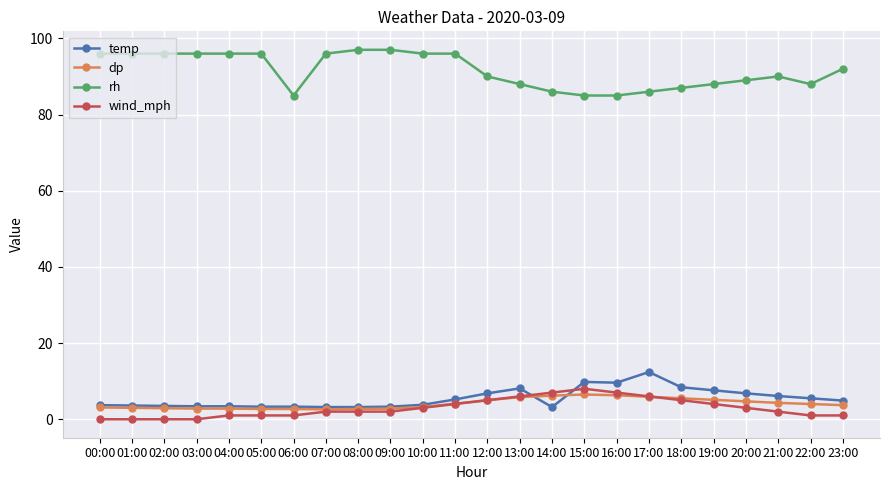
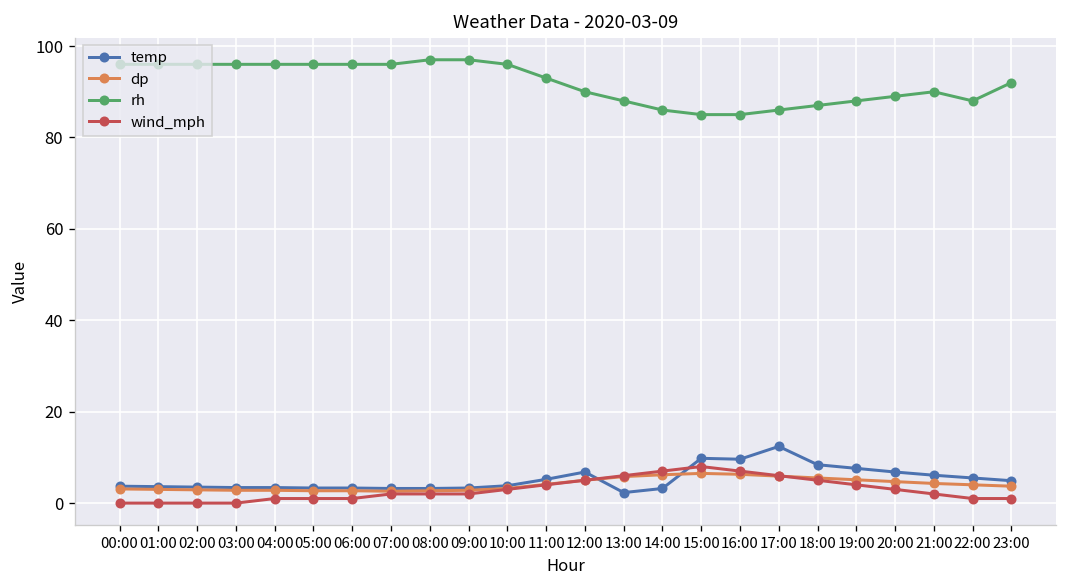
  {
    "temp": {
      "11:00": 5,
      "12:00": 7,
-     "13:00": 8,
+     "13:00": 2,
      "14:00": 3,
      "15:00": 10,
      "16:00": 10,
      "17:00": 12,
      "18:00": 8,
      "19:00": 8,
      "20:00": 7,
      "21:00": 6,
      "22:00": 6,
      "23:00": 5
    },
    "rh": {
      "03:00": 96,
      "04:00": 96,
      "05:00": 96,
-     "06:00": 85,
+     "06:00": 96,
      "07:00": 96,
      "08:00": 97,
      "09:00": 97,
      "10:00": 96,
-     "11:00": 96,
+     "11:00": 93,
      "12:00": 90,
      "13:00": 88,
      "14:00": 86,
      "15:00": 85,
      "16:00": 85,
      "17:00": 86,
      "18:00": 87,
      "19:00": 88,
      "20:00": 89,
      "21:00": 90,
      "22:00": 88,
      "23:00": 92
    }
  }
